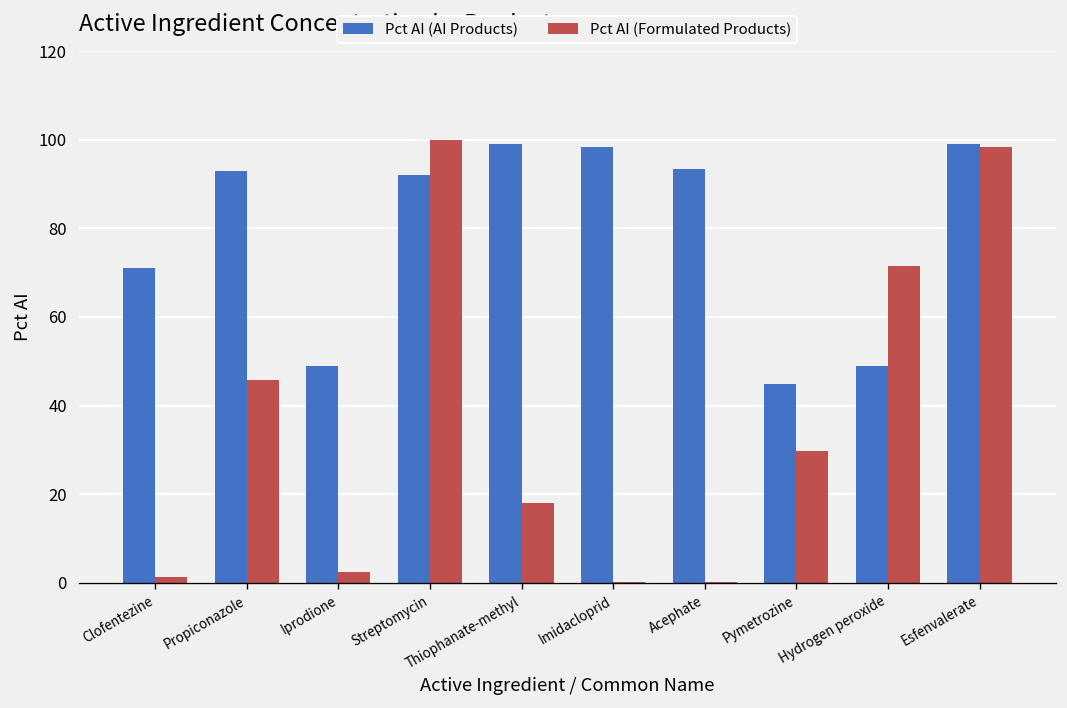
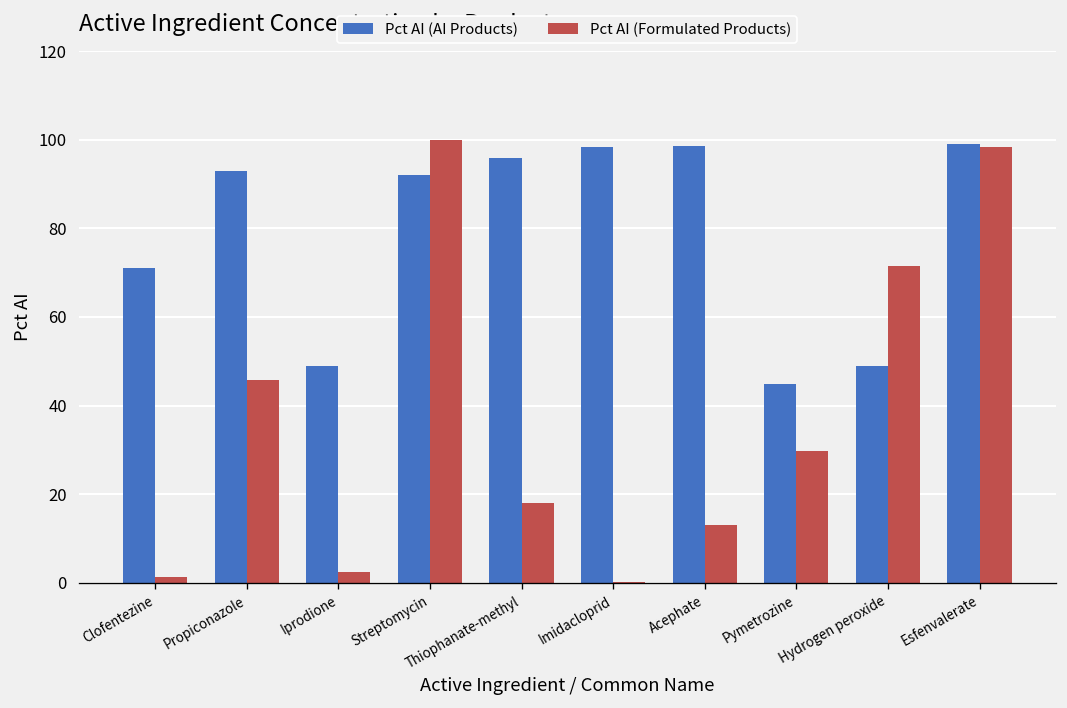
  {
    "Pct AI (AI Products)": {
      "Clofentezine": 71,
      "Propiconazole": 93,
      "Iprodione": 49,
      "Streptomycin": 92,
-     "Thiophanate-methyl": 99,
+     "Thiophanate-methyl": 96,
      "Imidacloprid": 98,
-     "Acephate": 93,
+     "Acephate": 99,
      "Pymetrozine": 45,
      "Hydrogen peroxide": 49,
      "Esfenvalerate": 99
    },
    "Pct AI (Formulated Products)": {
      "Clofentezine": 1,
      "Propiconazole": 46,
      "Iprodione": 2,
      "Streptomycin": 100,
      "Thiophanate-methyl": 18,
-     "Acephate": 0,
+     "Acephate": 13,
      "Pymetrozine": 30,
      "Hydrogen peroxide": 72,
      "Esfenvalerate": 98
    }
  }
